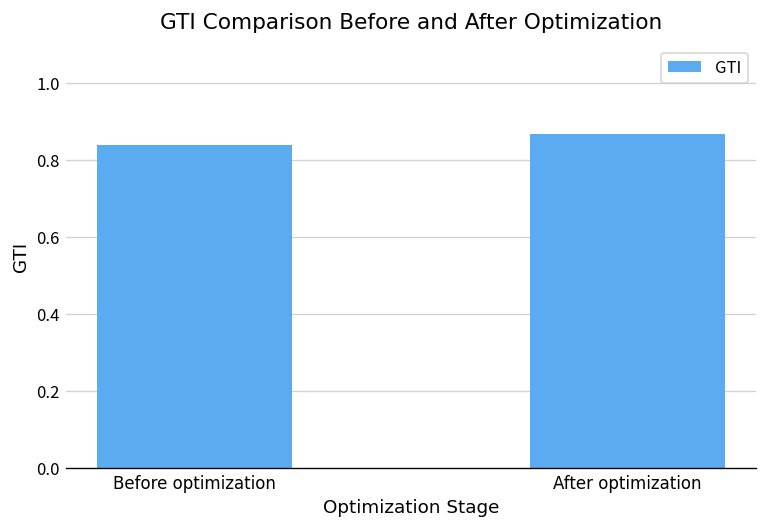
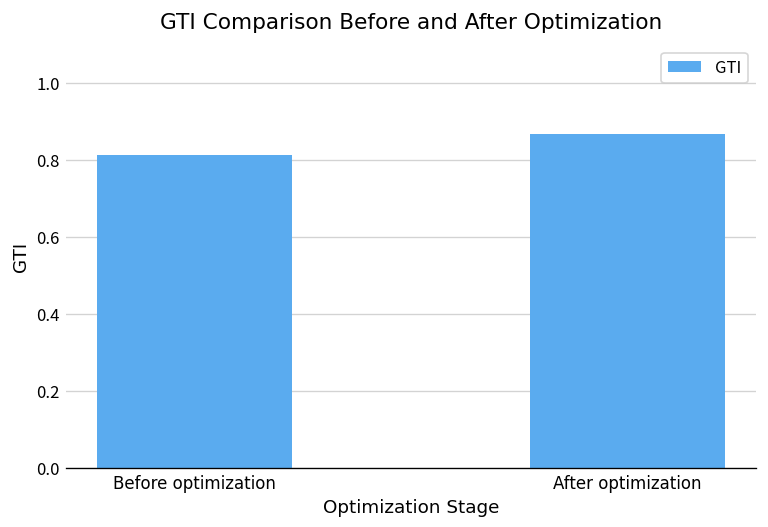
  {
-   "Before optimization": 0.84,
+   "Before optimization": 0.81,
    "After optimization": 0.87
  }
